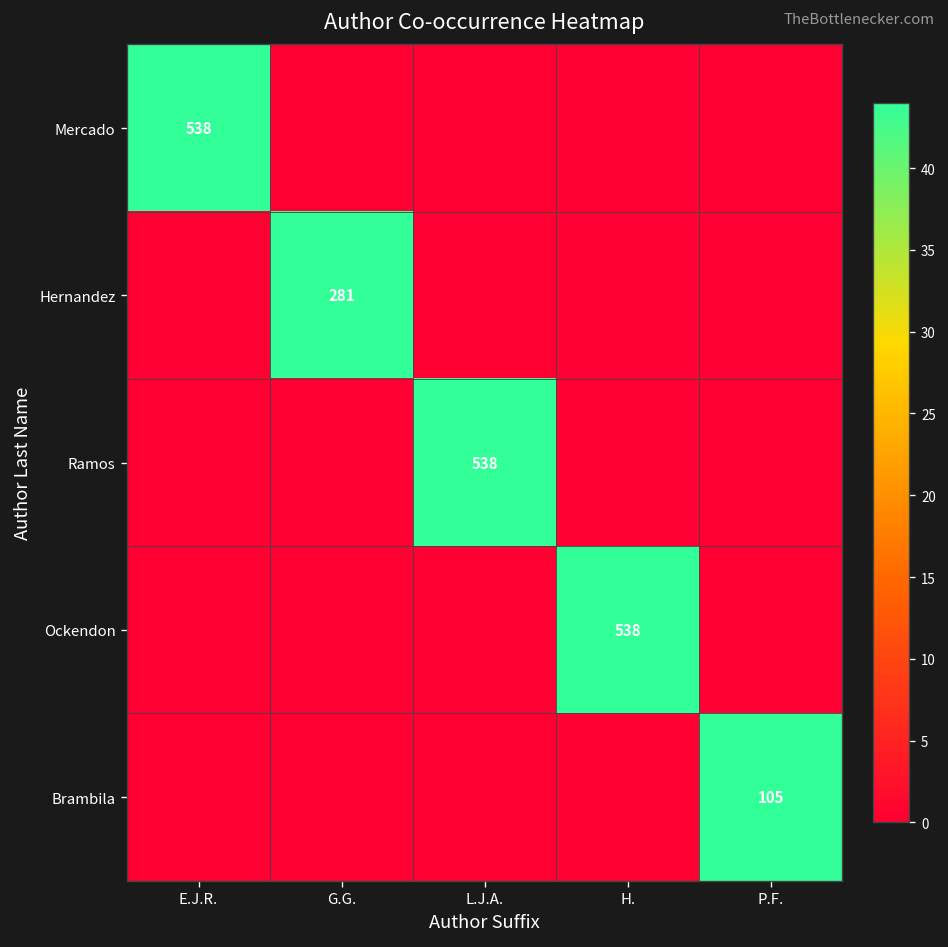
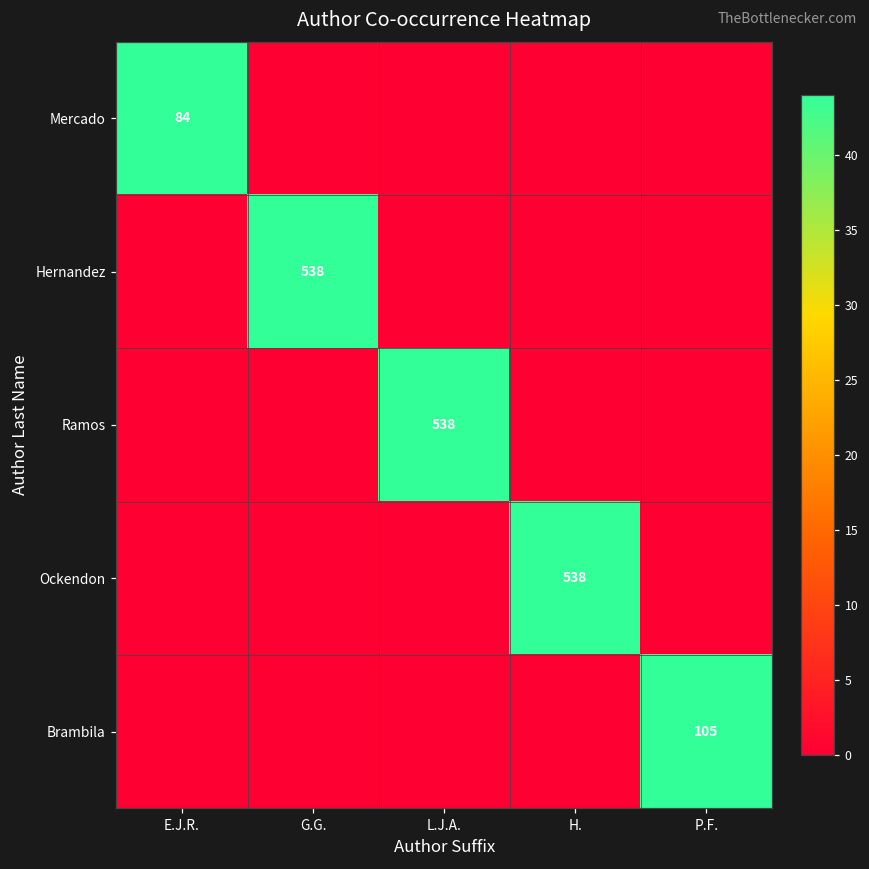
  {
    "Mercado": {
-     "E.J.R.": 538
+     "E.J.R.": 84
    },
    "Hernandez": {
-     "G.G.": 281
+     "G.G.": 538
    },
    "Ramos": {
      "L.J.A.": 538
    },
    "Ockendon": {
      "H.": 538
    },
    "Brambila": {
      "P.F.": 105
    }
  }
